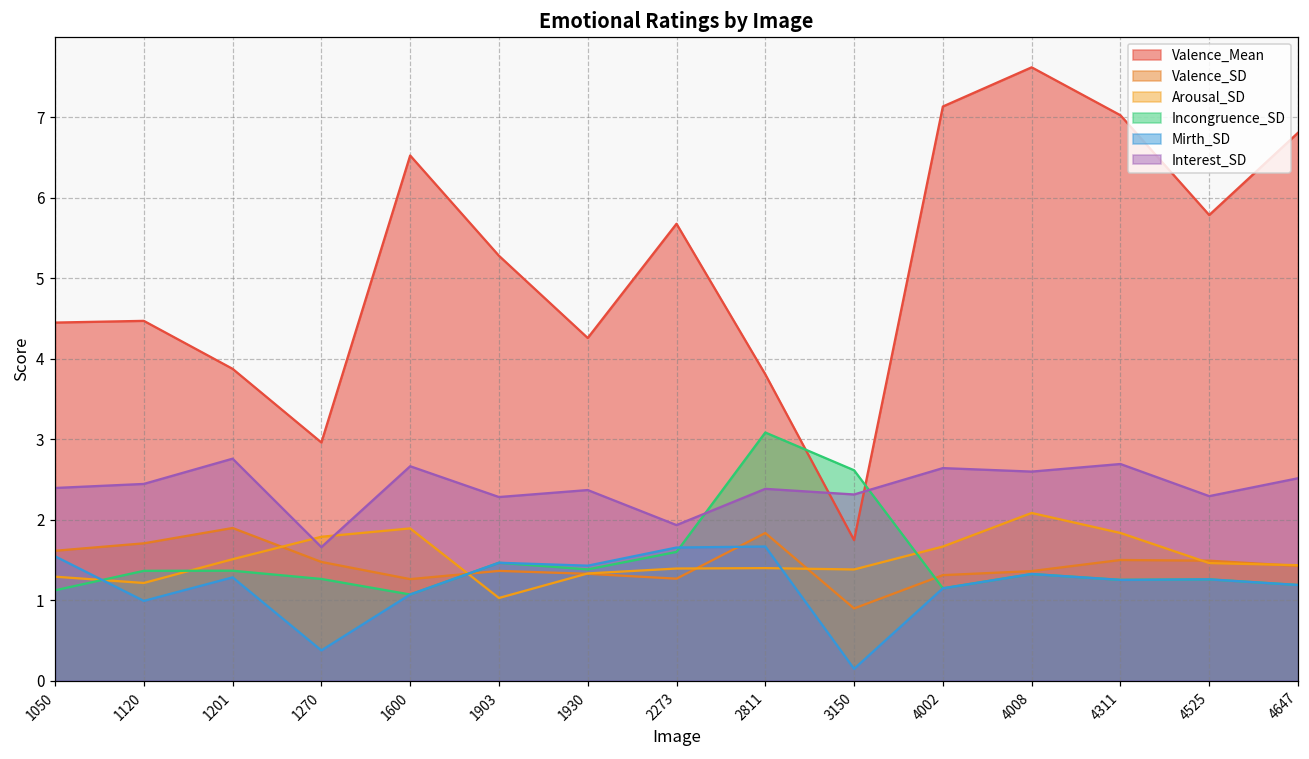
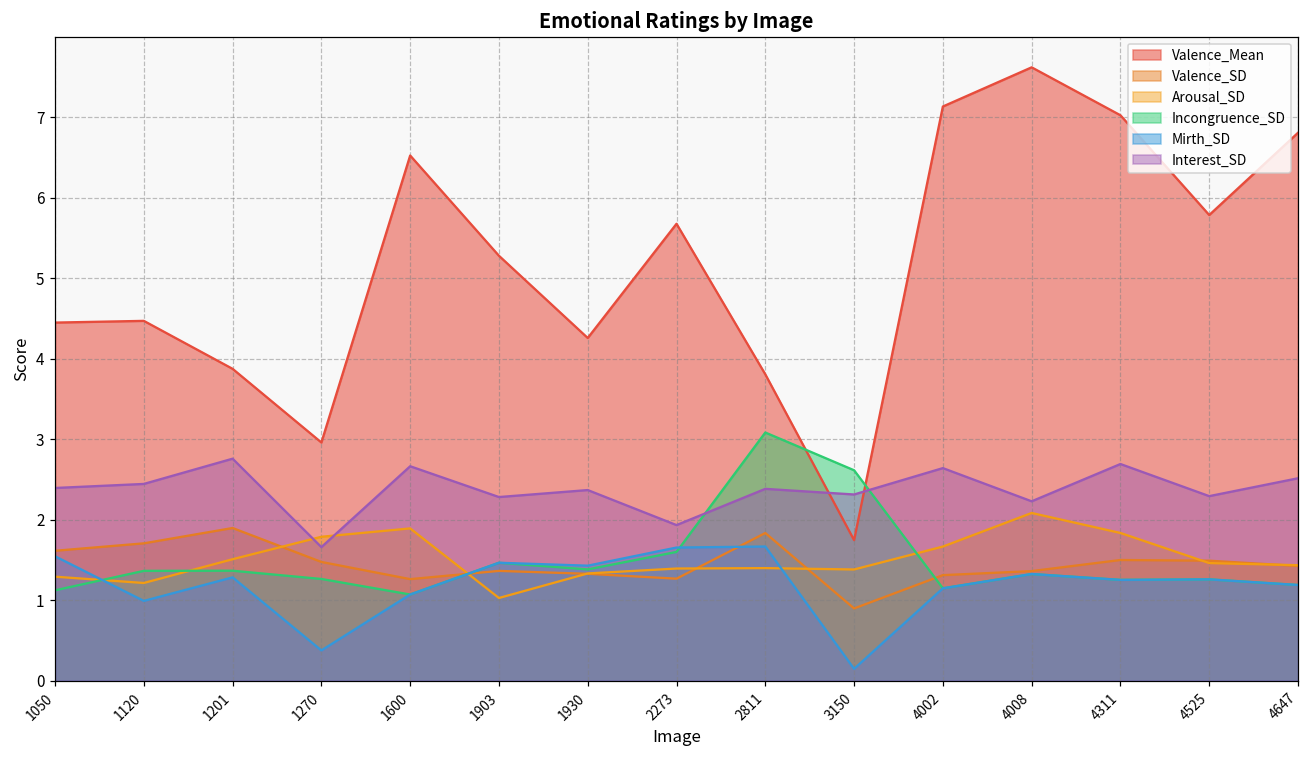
  {
    "Incongruence_SD": {
      "1050": 1.1,
      "1120": 1.4,
      "1201": 1.4,
      "1270": 1.3,
      "1930": 1.4,
      "2273": 1.6,
      "2811": 3.1,
      "3150": 2.6
    },
    "Mirth_SD": {
      "1050": 1.5,
      "1120": 1.0,
      "1201": 1.3,
      "1270": 0.4,
      "1930": 1.4,
      "2273": 1.7,
      "2811": 1.7,
      "3150": 0.1
    },
    "Interest_SD": {
      "1050": 2.4,
      "1120": 2.4,
      "1201": 2.8,
      "1270": 1.7,
      "1600": 2.7,
      "1903": 2.3,
      "1930": 2.4,
      "2273": 1.9,
      "2811": 2.4,
      "3150": 2.3,
      "4002": 2.6,
-     "4008": 2.6,
+     "4008": 2.2,
      "4311": 2.7,
      "4525": 2.3,
      "4647": 2.5
    }
  }
